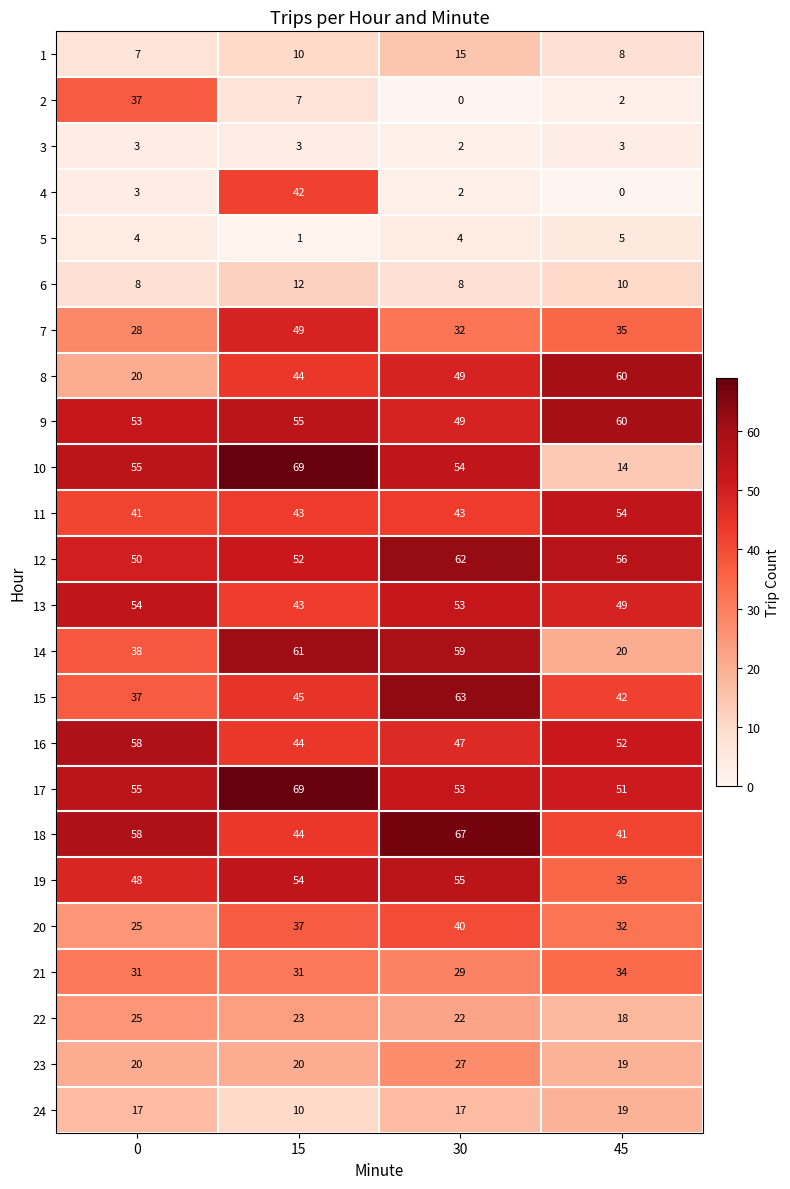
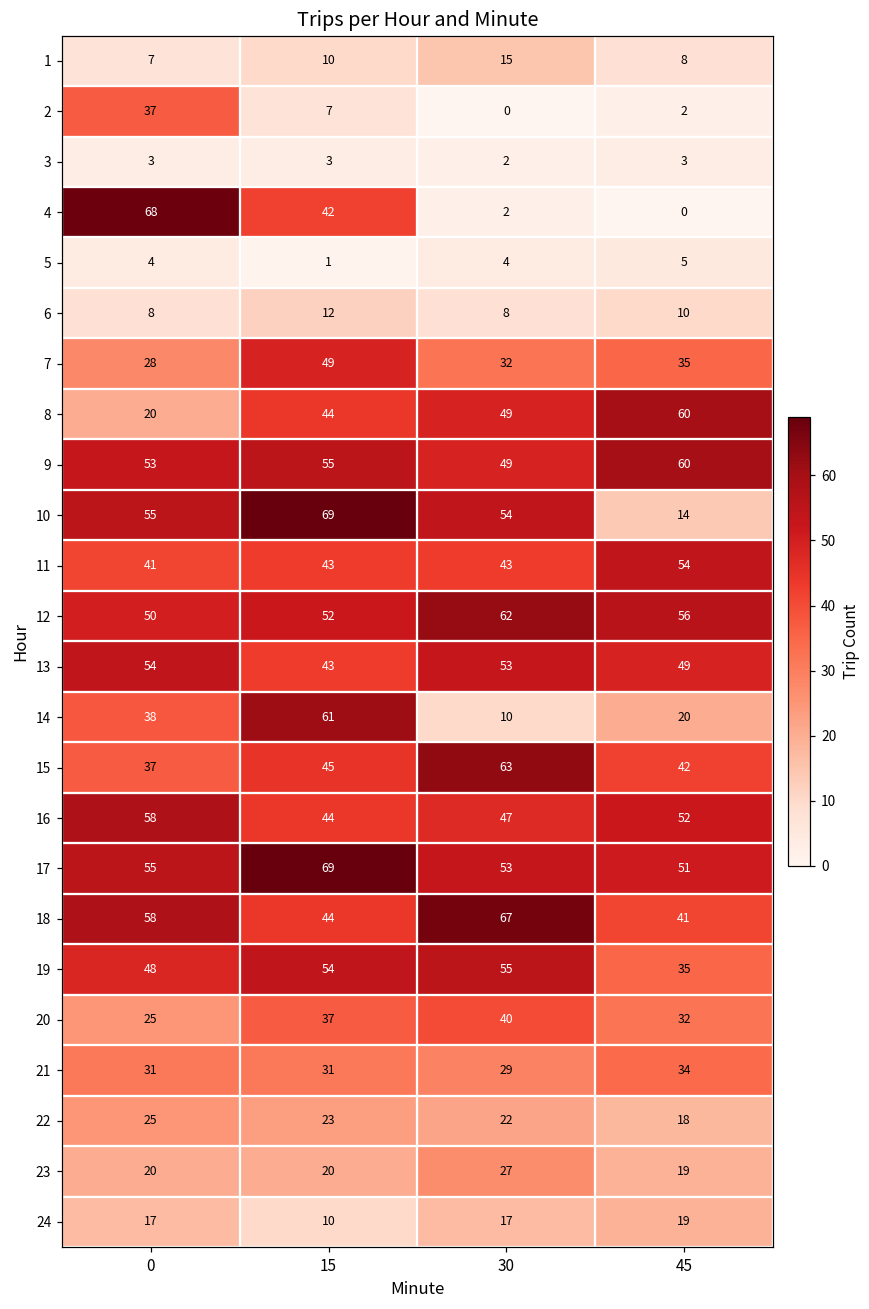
  {
    "1": {
      "0": 7,
      "15": 10,
      "30": 15,
      "45": 8
    },
    "2": {
      "0": 37,
      "15": 7,
      "30": 0,
      "45": 2
    },
    "3": {
      "0": 3,
      "15": 3,
      "30": 2,
      "45": 3
    },
    "4": {
-     "0": 3,
+     "0": 68,
      "15": 42,
      "30": 2,
      "45": 0
    },
    "5": {
      "0": 4,
      "15": 1,
      "30": 4,
      "45": 5
    },
    "6": {
      "0": 8,
      "15": 12,
      "30": 8,
      "45": 10
    },
    "7": {
      "0": 28,
      "15": 49,
      "30": 32,
      "45": 35
    },
    "8": {
      "0": 20,
      "15": 44,
      "30": 49,
      "45": 60
    },
    "9": {
      "0": 53,
      "15": 55,
      "30": 49,
      "45": 60
    },
    "10": {
      "0": 55,
      "15": 69,
      "30": 54,
      "45": 14
    },
    "11": {
      "0": 41,
      "15": 43,
      "30": 43,
      "45": 54
    },
    "12": {
      "0": 50,
      "15": 52,
      "30": 62,
      "45": 56
    },
    "13": {
      "0": 54,
      "15": 43,
      "30": 53,
      "45": 49
    },
    "14": {
      "0": 38,
      "15": 61,
-     "30": 59,
+     "30": 10,
      "45": 20
    },
    "15": {
      "0": 37,
      "15": 45,
      "30": 63,
      "45": 42
    },
    "16": {
      "0": 58,
      "15": 44,
      "30": 47,
      "45": 52
    },
    "17": {
      "0": 55,
      "15": 69,
      "30": 53,
      "45": 51
    },
    "18": {
      "0": 58,
      "15": 44,
      "30": 67,
      "45": 41
    },
    "19": {
      "0": 48,
      "15": 54,
      "30": 55,
      "45": 35
    },
    "20": {
      "0": 25,
      "15": 37,
      "30": 40,
      "45": 32
    },
    "21": {
      "0": 31,
      "15": 31,
      "30": 29,
      "45": 34
    },
    "22": {
      "0": 25,
      "15": 23,
      "30": 22,
      "45": 18
    },
    "23": {
      "0": 20,
      "15": 20,
      "30": 27,
      "45": 19
    },
    "24": {
      "0": 17,
      "15": 10,
      "30": 17,
      "45": 19
    }
  }
